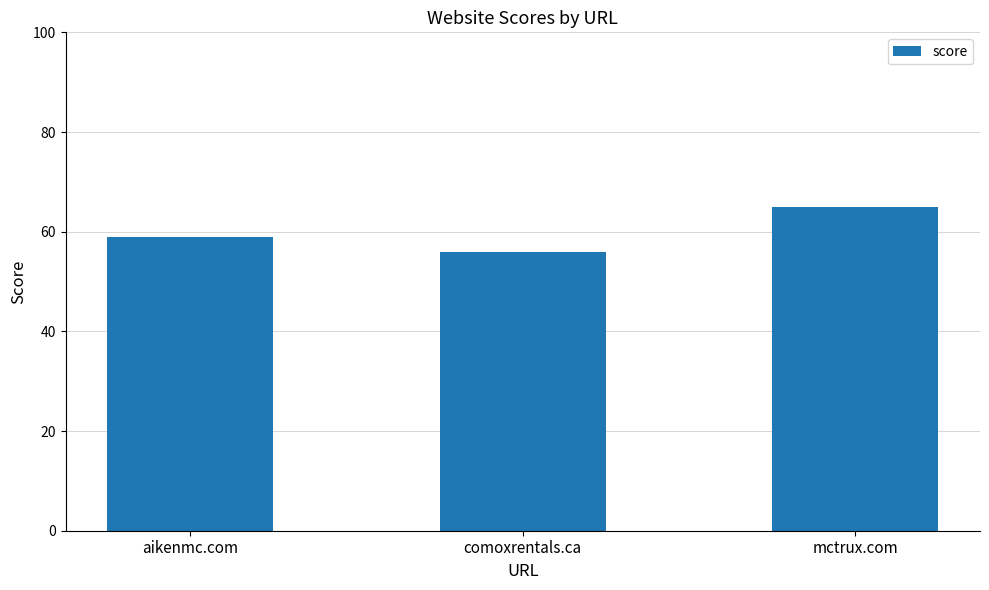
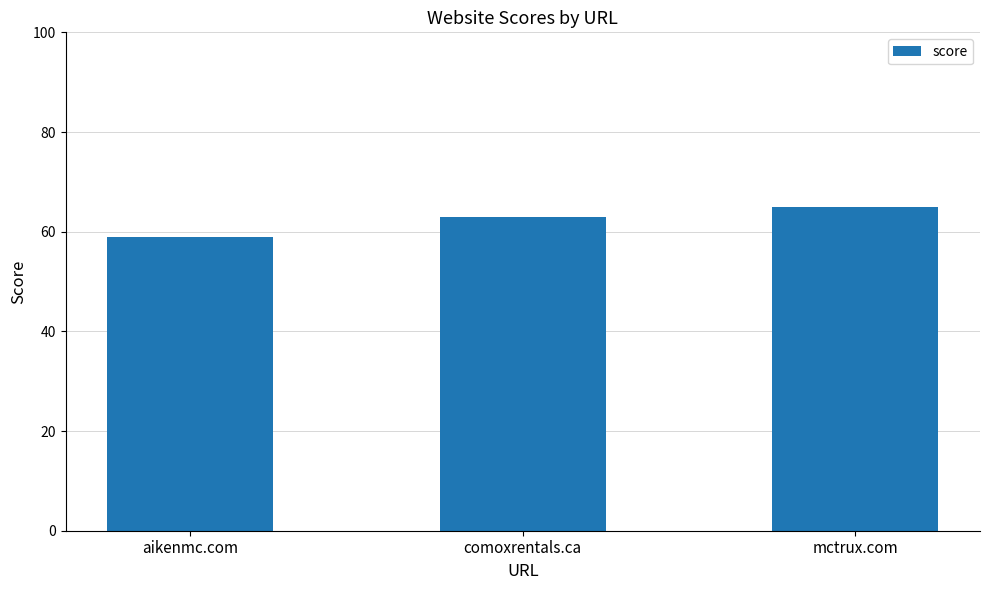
  {
    "aikenmc.com": 59,
-   "comoxrentals.ca": 56,
+   "comoxrentals.ca": 63,
    "mctrux.com": 65
  }
